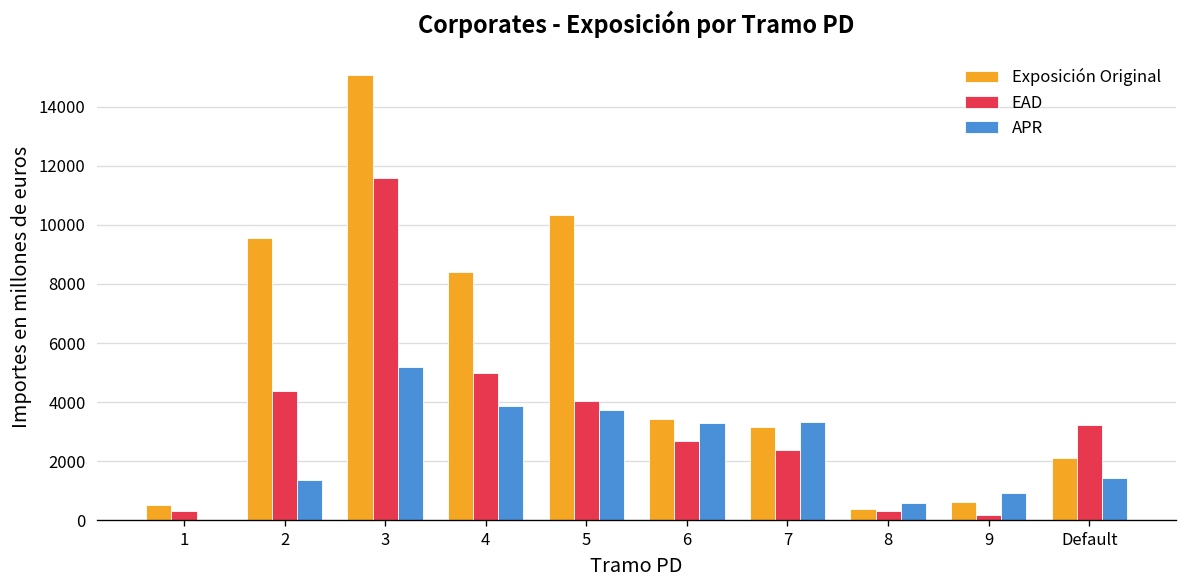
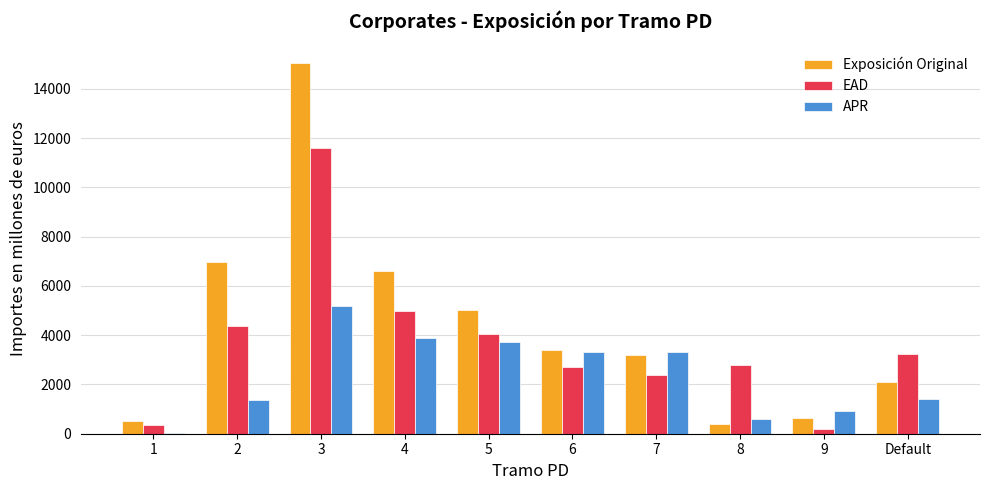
  {
    "Exposición Original": {
      "1": 500,
-     "2": 9600,
+     "2": 7000,
      "3": 15100,
-     "4": 8400,
-     "5": 10300,
+     "4": 6600,
+     "5": 5000,
      "6": 3400,
      "7": 3200,
      "8": 400,
      "9": 600,
      "Default": 2100
    },
    "EAD": {
      "1": 300,
      "2": 4400,
      "3": 11600,
      "4": 5000,
      "5": 4000,
      "6": 2700,
      "7": 2400,
-     "8": 300,
+     "8": 2800,
      "9": 200,
      "Default": 3200
    },
    "APR": {
      "2": 1400,
      "3": 5200,
      "4": 3900,
      "5": 3700,
      "6": 3300,
      "7": 3300,
      "8": 600,
      "9": 900,
      "Default": 1400
    }
  }
